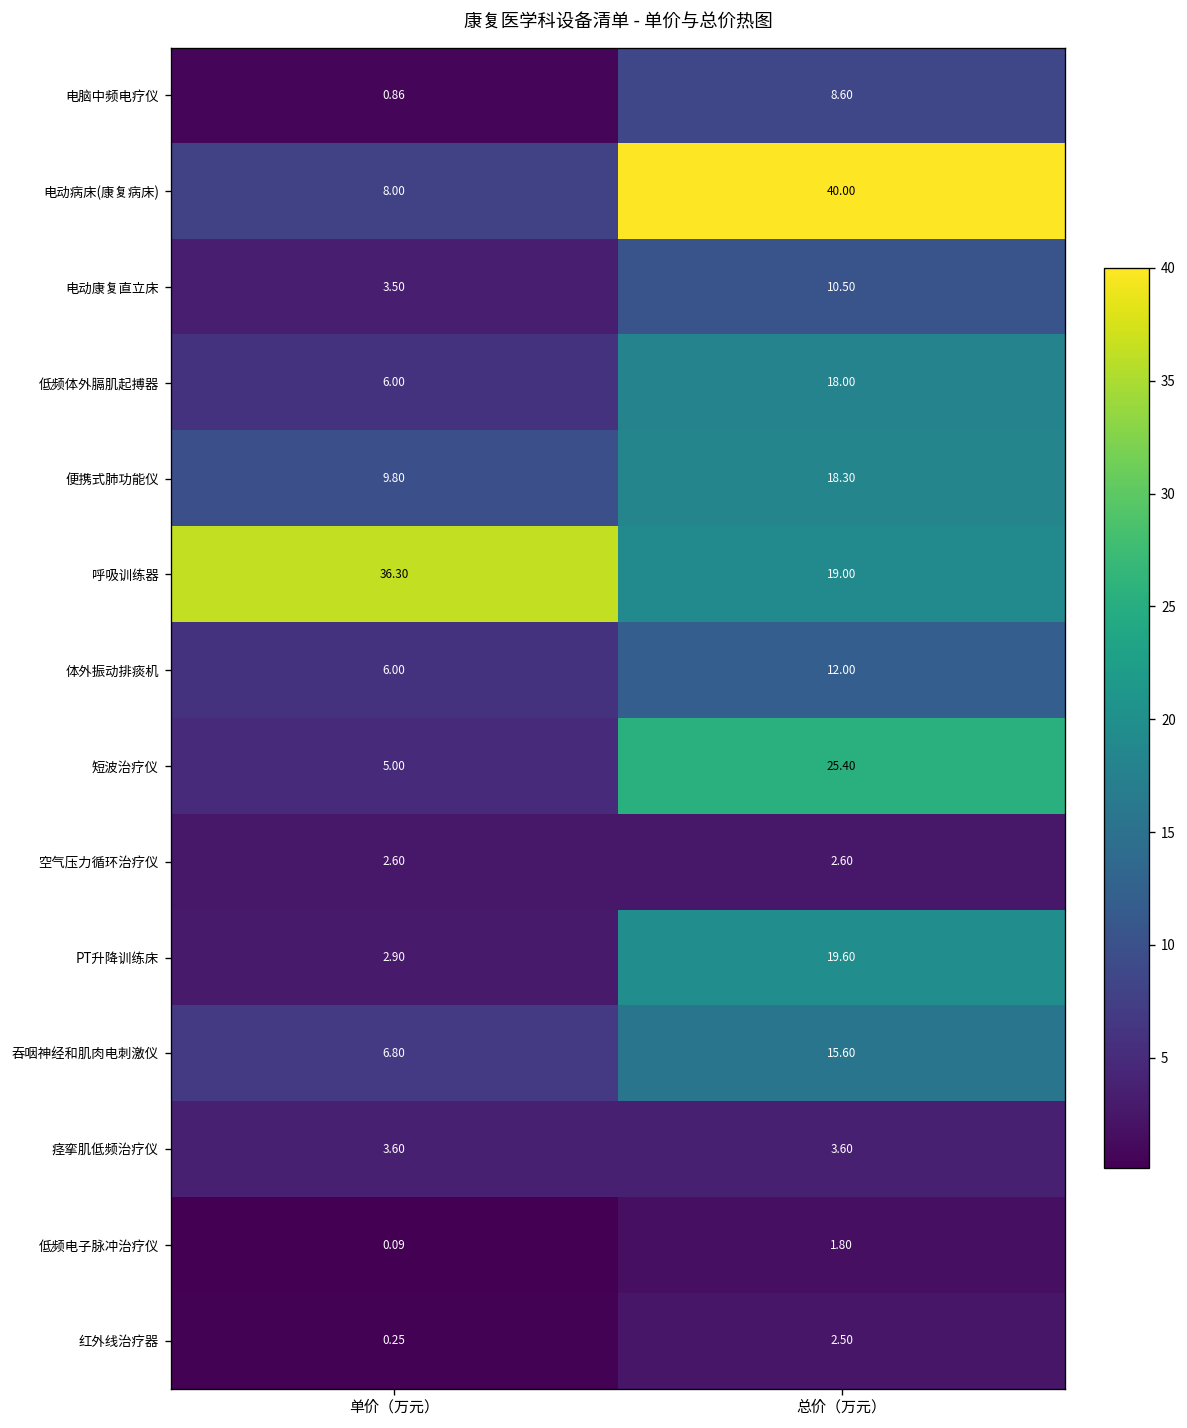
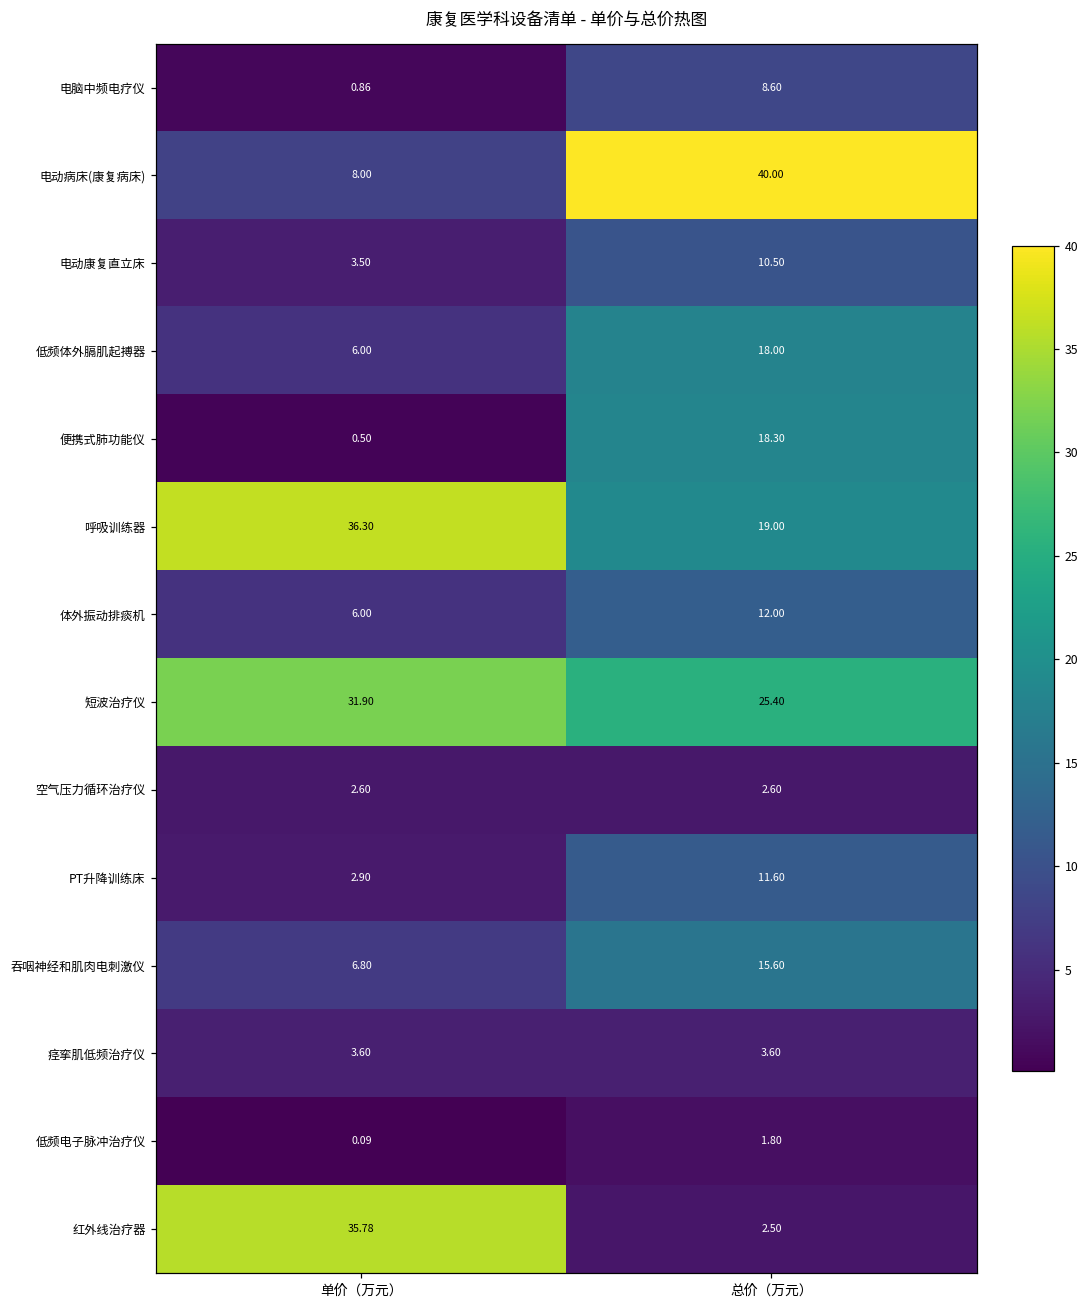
  {
    "电脑中频电疗仪": {
      "单价（万元）": 0.86,
      "总价（万元）": 8.60
    },
    "电动病床(康复病床)": {
      "单价（万元）": 8.00,
      "总价（万元）": 40.00
    },
    "电动康复直立床": {
      "单价（万元）": 3.50,
      "总价（万元）": 10.50
    },
    "低频体外膈肌起搏器": {
      "单价（万元）": 6.00,
      "总价（万元）": 18.00
    },
    "便携式肺功能仪": {
-     "单价（万元）": 9.80,
+     "单价（万元）": 0.50,
      "总价（万元）": 18.30
    },
    "呼吸训练器": {
      "单价（万元）": 36.30,
      "总价（万元）": 19.00
    },
    "体外振动排痰机": {
      "单价（万元）": 6.00,
      "总价（万元）": 12.00
    },
    "短波治疗仪": {
-     "单价（万元）": 5.00,
+     "单价（万元）": 31.90,
      "总价（万元）": 25.40
    },
    "空气压力循环治疗仪": {
      "单价（万元）": 2.60,
      "总价（万元）": 2.60
    },
    "PT升降训练床": {
      "单价（万元）": 2.90,
-     "总价（万元）": 19.60
+     "总价（万元）": 11.60
    },
    "吞咽神经和肌肉电刺激仪": {
      "单价（万元）": 6.80,
      "总价（万元）": 15.60
    },
    "痉挛肌低频治疗仪": {
      "单价（万元）": 3.60,
      "总价（万元）": 3.60
    },
    "低频电子脉冲治疗仪": {
      "单价（万元）": 0.09,
      "总价（万元）": 1.80
    },
    "红外线治疗器": {
-     "单价（万元）": 0.25,
+     "单价（万元）": 35.78,
      "总价（万元）": 2.50
    }
  }
